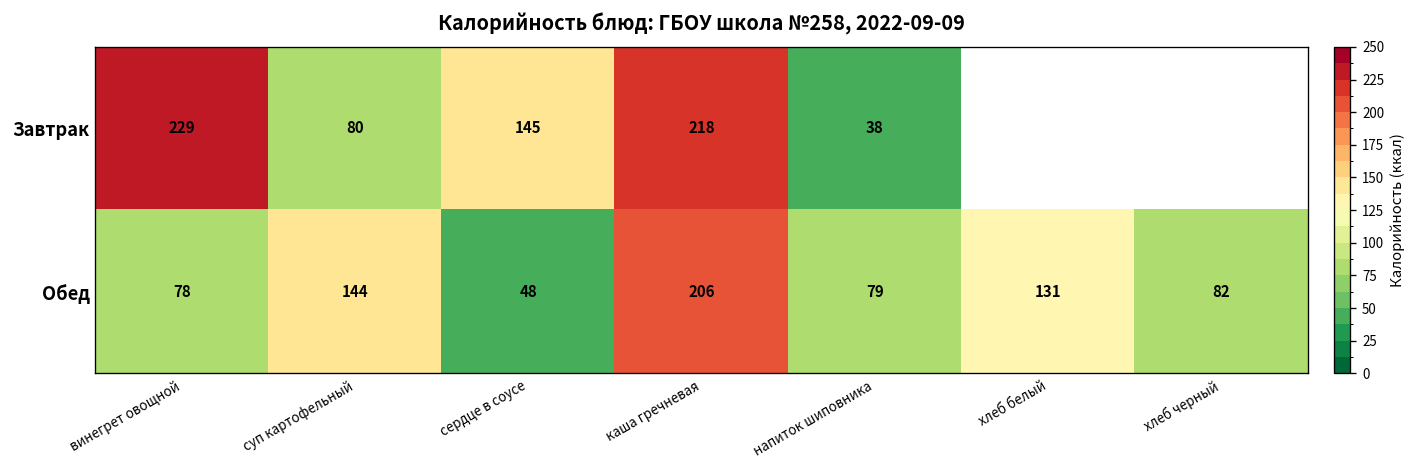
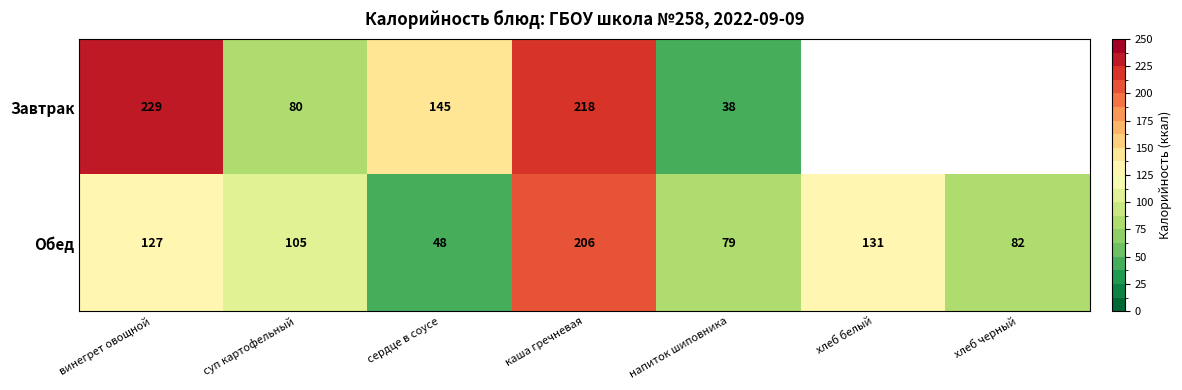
  {
    "Завтрак": {
      "винегрет овощной": 229,
      "суп картофельный": 80,
      "сердце в соусе": 145,
      "каша гречневая": 218,
      "напиток шиповника": 38
    },
    "Обед": {
-     "винегрет овощной": 78,
-     "суп картофельный": 144,
+     "винегрет овощной": 127,
+     "суп картофельный": 105,
      "сердце в соусе": 48,
      "каша гречневая": 206,
      "напиток шиповника": 79,
      "хлеб белый": 131,
      "хлеб черный": 82
    }
  }
